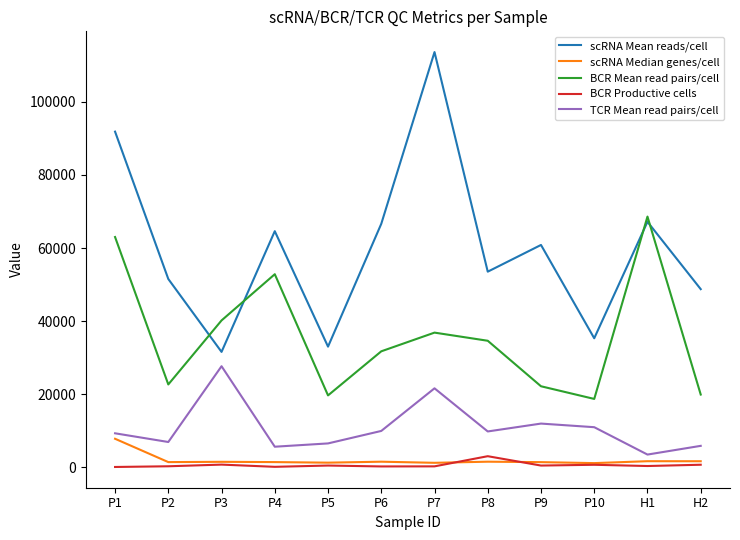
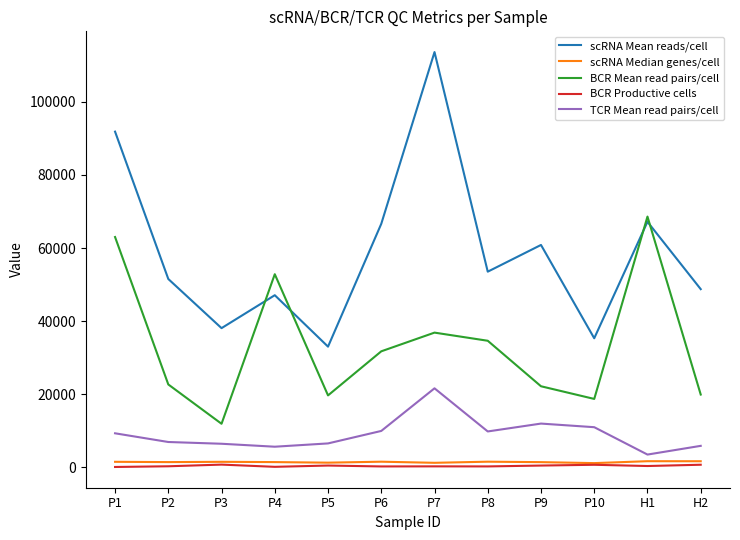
  {
    "scRNA Mean reads/cell": {
      "P1": 92000,
      "P2": 52000,
-     "P3": 32000,
-     "P4": 65000,
+     "P3": 38000,
+     "P4": 47000,
      "P5": 33000,
      "P6": 67000,
      "P7": 114000,
      "P8": 54000,
      "P9": 61000,
      "P10": 35000,
      "H1": 67000,
      "H2": 49000
    },
    "scRNA Median genes/cell": {
-     "P1": 8000,
+     "P1": 2000,
      "P2": 1000,
      "P3": 2000,
      "P4": 1000,
      "P5": 1000,
      "P6": 2000,
      "P7": 1000,
      "P8": 2000,
      "P9": 1000,
      "H1": 2000,
      "H2": 2000
    },
    "BCR Mean read pairs/cell": {
      "P1": 63000,
      "P2": 23000,
-     "P3": 40000,
+     "P3": 12000,
      "P4": 53000,
      "P5": 20000,
      "P6": 32000,
      "P7": 37000,
      "P8": 35000,
      "P9": 22000,
      "P10": 19000,
      "H1": 69000,
      "H2": 20000
    },
    "BCR Productive cells": {
      "P1": 0,
      "P2": 0,
      "P3": 1000,
      "P4": 0,
      "P5": 1000,
      "P6": 0,
      "P7": 0,
-     "P8": 3000,
+     "P8": 0,
      "P9": 1000,
      "H1": 0,
      "H2": 1000
    },
    "TCR Mean read pairs/cell": {
      "P1": 9000,
      "P2": 7000,
-     "P3": 28000,
+     "P3": 6000,
      "P4": 6000,
      "P5": 7000,
      "P6": 10000,
      "P7": 22000,
      "P8": 10000,
      "P9": 12000,
      "P10": 11000,
      "H1": 4000,
      "H2": 6000
    }
  }
